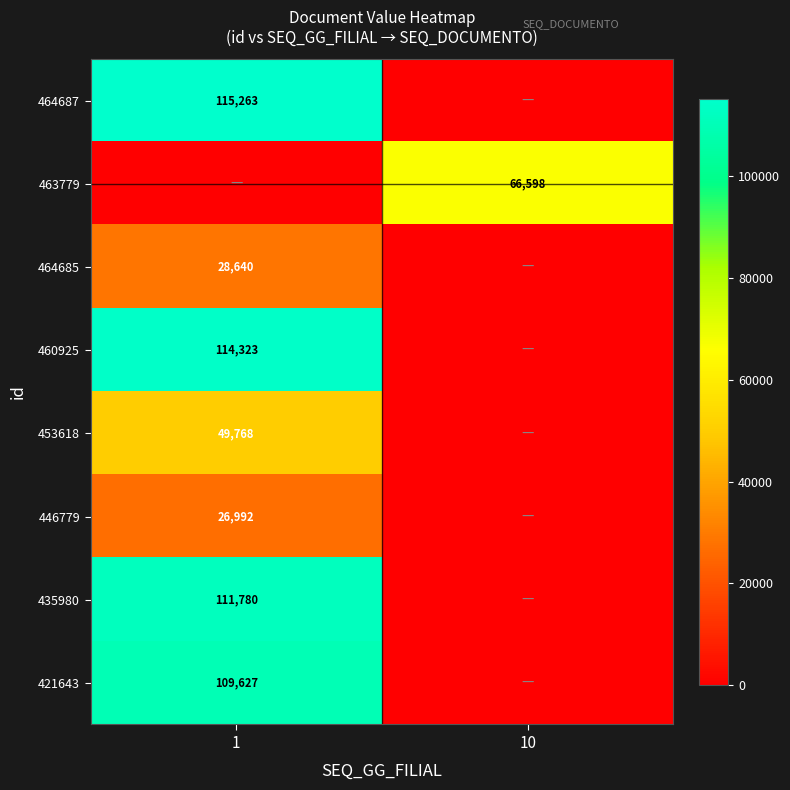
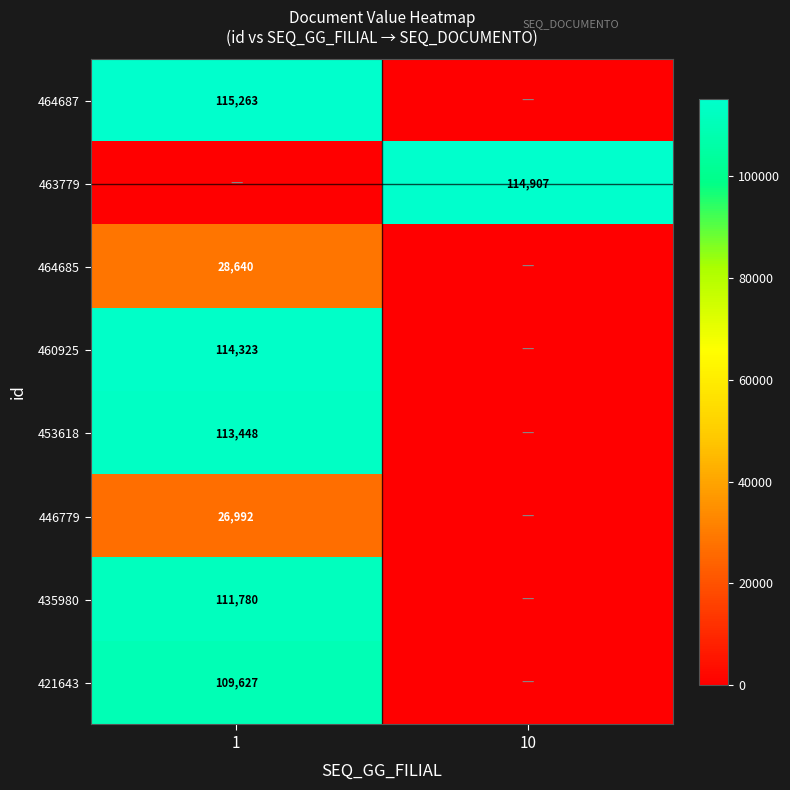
  {
    "464687": {
      "1": "115,263"
    },
    "463779": {
-     "10": "66,598"
+     "10": "114,907"
    },
    "464685": {
      "1": "28,640"
    },
    "460925": {
      "1": "114,323"
    },
    "453618": {
-     "1": "49,768"
+     "1": "113,448"
    },
    "446779": {
      "1": "26,992"
    },
    "435980": {
      "1": "111,780"
    },
    "421643": {
      "1": "109,627"
    }
  }
